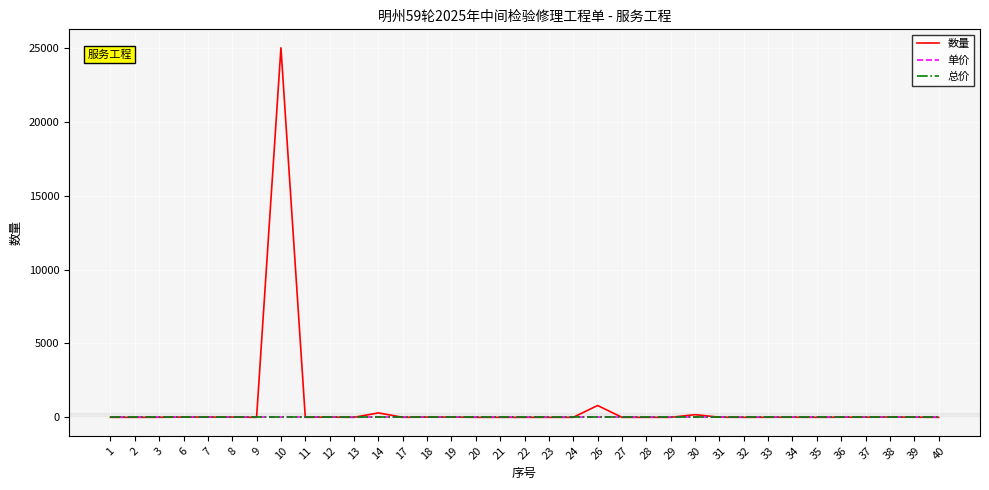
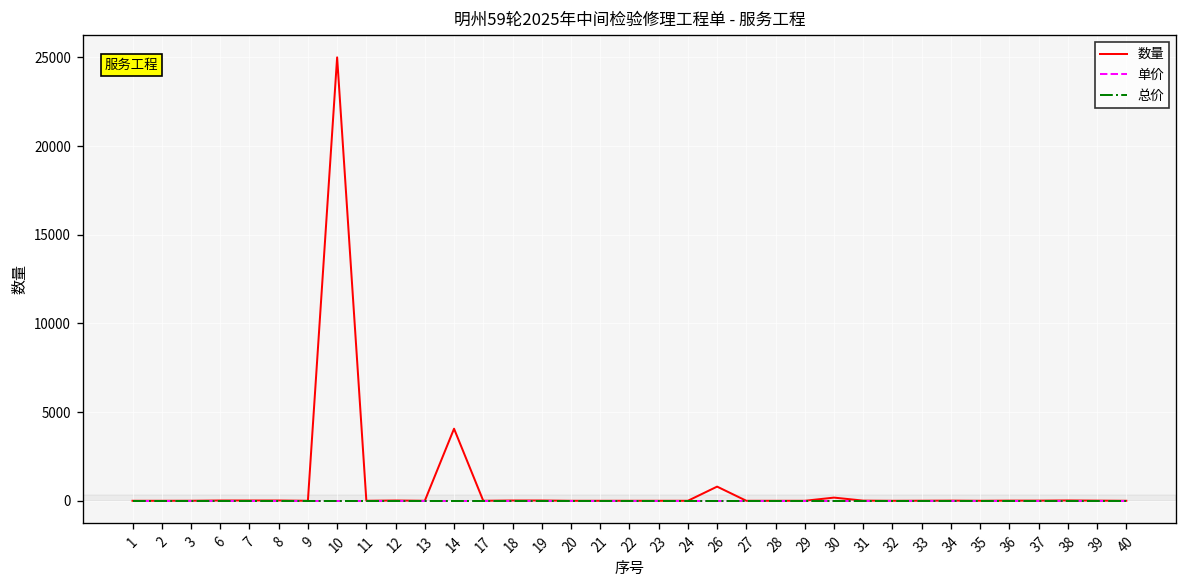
  {
    "数量": {
      "10": 25000,
-     "14": 300,
+     "14": 4100,
      "26": 800,
      "30": 200
    },
    "总价": {
      "10": 0,
      "14": 0,
      "26": 0,
      "30": 0
    }
  }
